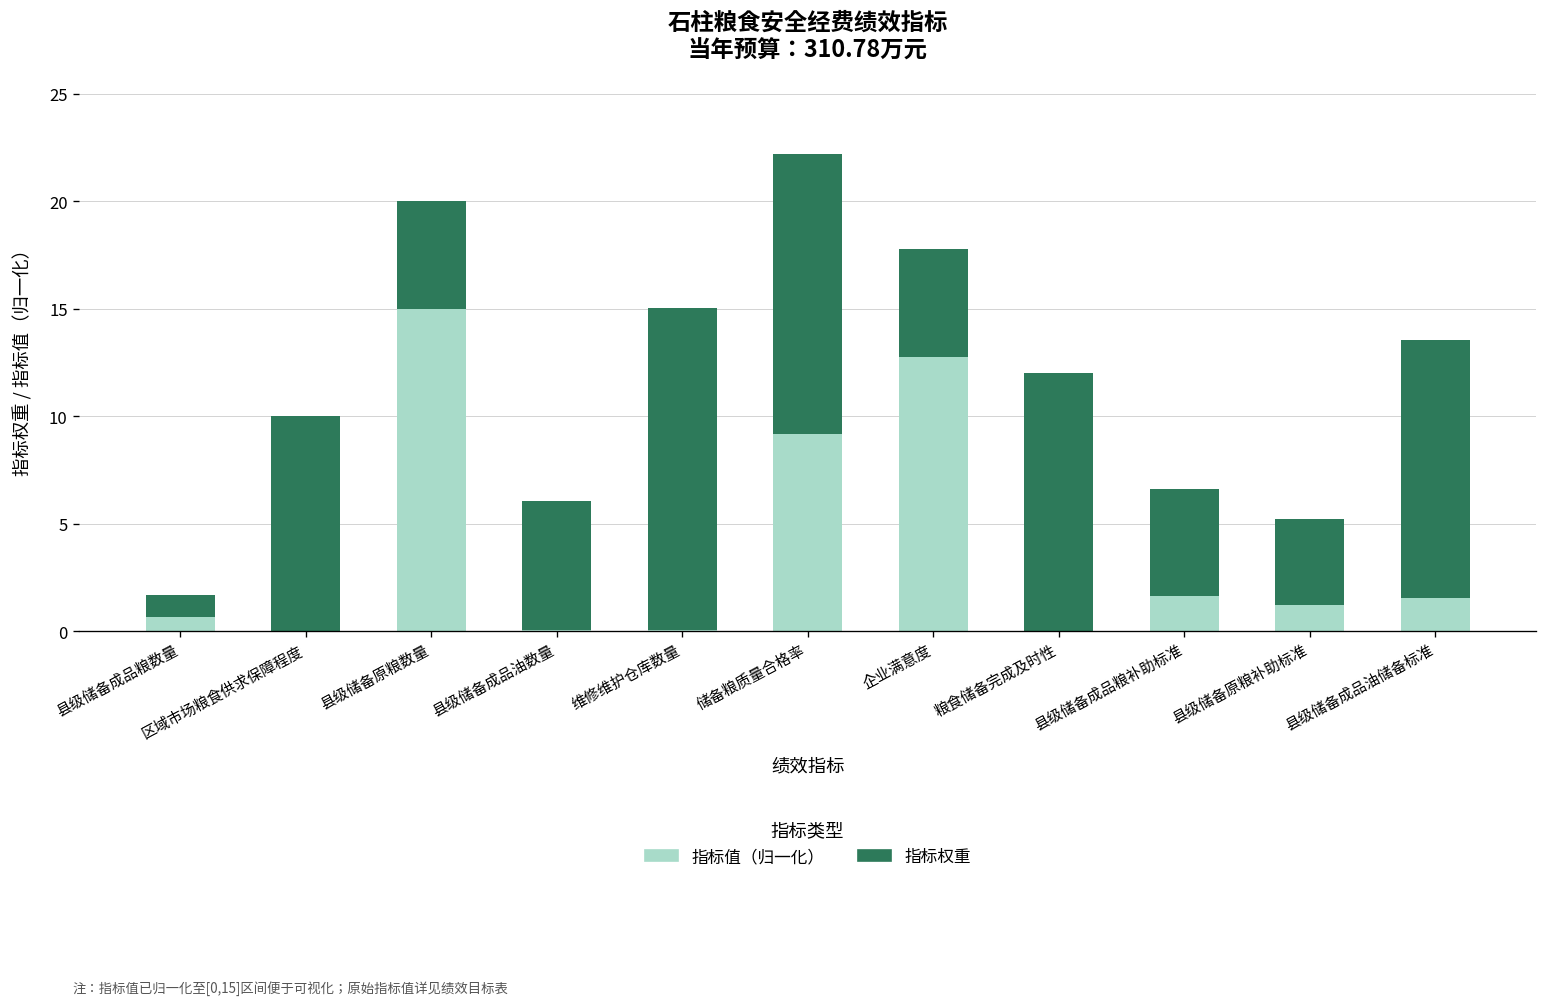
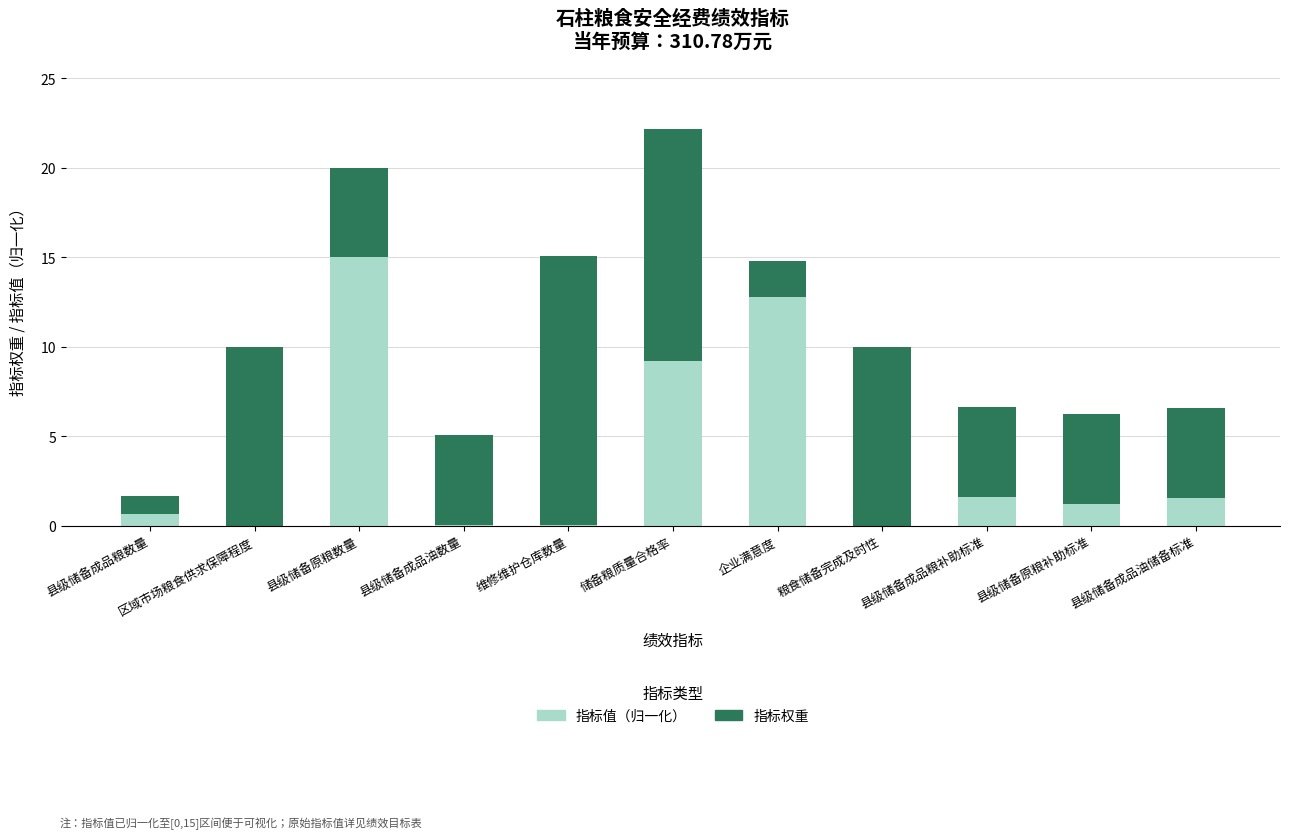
  {
    "指标值（归一化）": {
      "县级储备成品粮数量": 0.7,
      "区域市场粮食供求保障程度": 0,
      "县级储备原粮数量": 15,
      "储备粮质量合格率": 9.2,
      "企业满意度": 12.8,
      "粮食储备完成及时性": 0,
      "县级储备成品粮补助标准": 1.6,
      "县级储备原粮补助标准": 1.2,
      "县级储备成品油储备标准": 1.6
    },
    "指标权重": {
      "县级储备成品粮数量": 1,
      "区域市场粮食供求保障程度": 10,
      "县级储备原粮数量": 5,
-     "县级储备成品油数量": 6,
+     "县级储备成品油数量": 5,
      "维修维护仓库数量": 15,
      "储备粮质量合格率": 13,
-     "企业满意度": 5,
-     "粮食储备完成及时性": 12,
+     "企业满意度": 2,
+     "粮食储备完成及时性": 10,
      "县级储备成品粮补助标准": 5,
-     "县级储备原粮补助标准": 4,
-     "县级储备成品油储备标准": 12
+     "县级储备原粮补助标准": 5,
+     "县级储备成品油储备标准": 5
    }
  }
